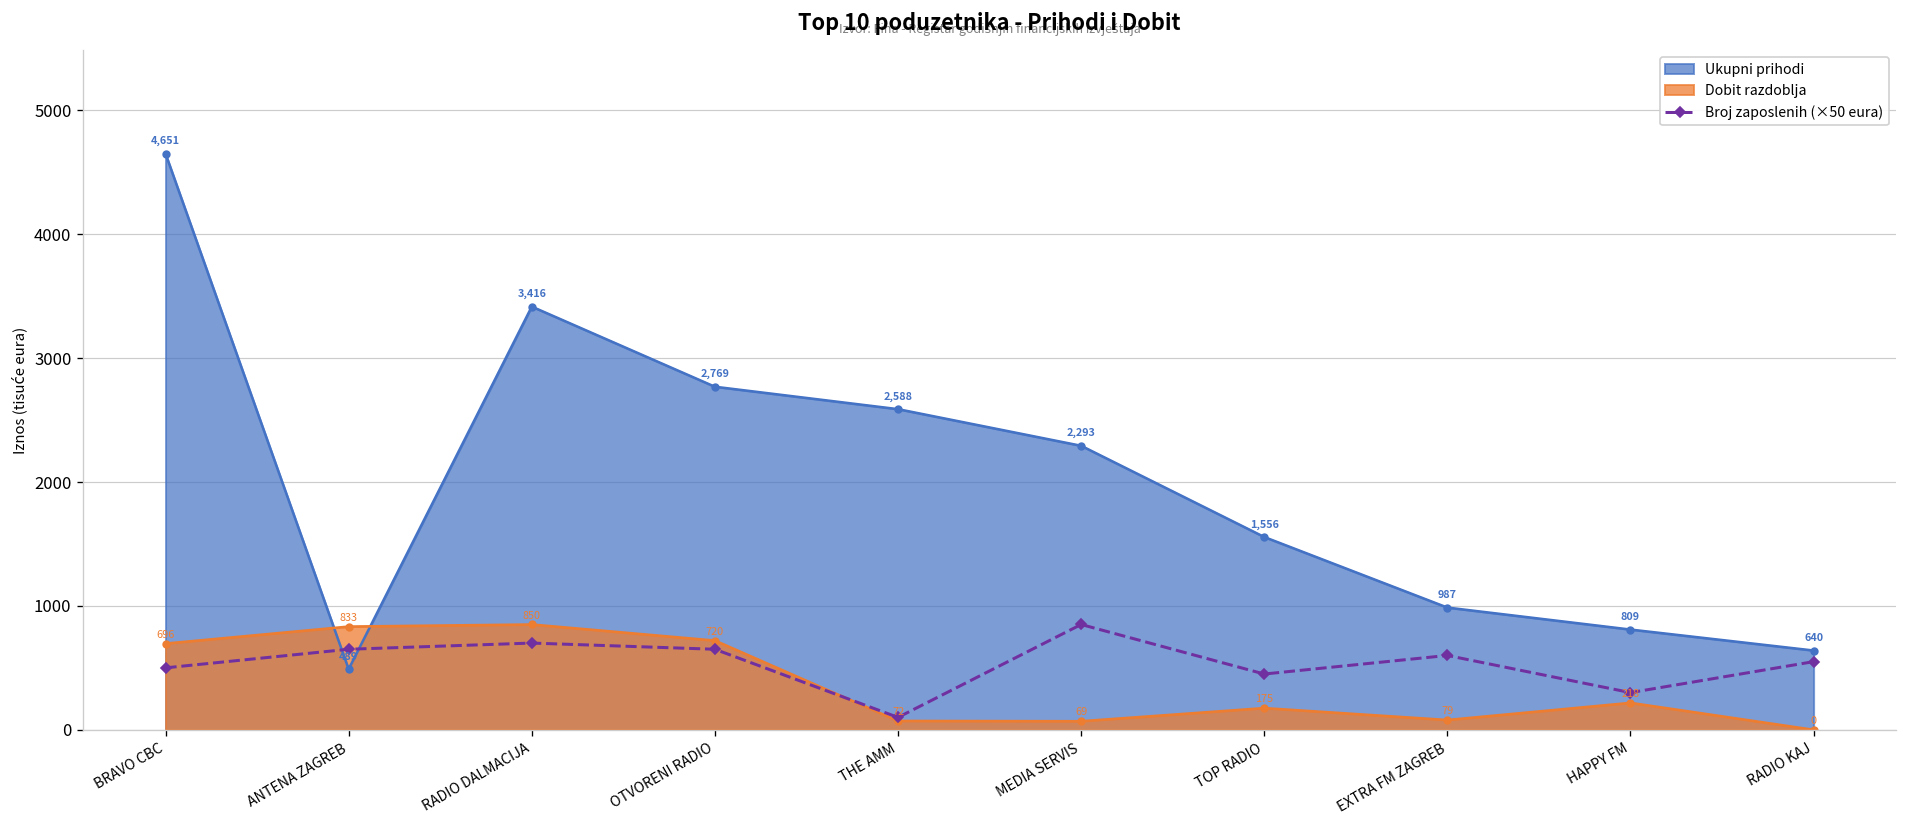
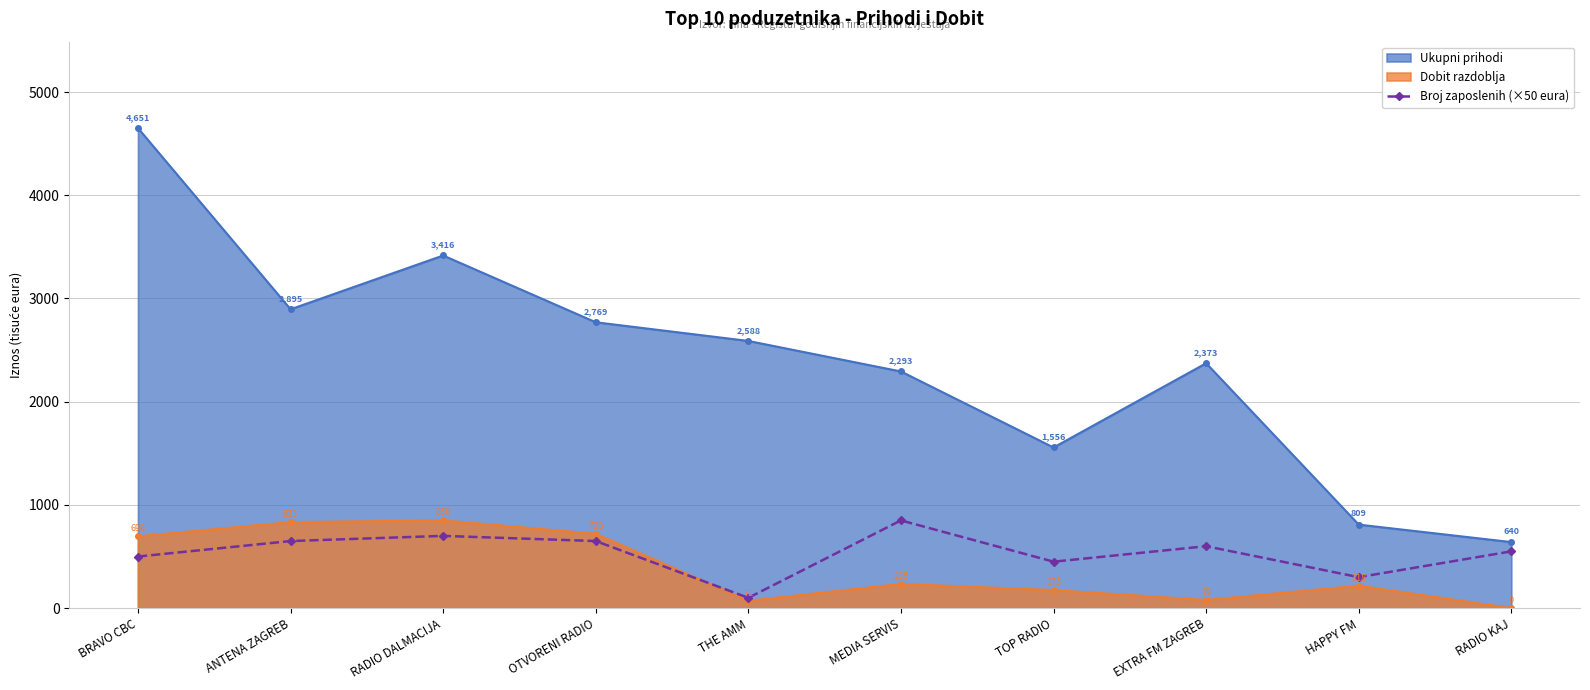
  {
    "Ukupni prihodi": {
      "BRAVO CBC": "4,651",
-     "ANTENA ZAGREB": "489",
+     "ANTENA ZAGREB": "2,895",
      "RADIO DALMACIJA": "3,416",
      "OTVORENI RADIO": "2,769",
      "THE AMM": "2,588",
      "MEDIA SERVIS": "2,293",
      "TOP RADIO": "1,556",
-     "EXTRA FM ZAGREB": "987",
+     "EXTRA FM ZAGREB": "2,373",
      "HAPPY FM": "809",
      "RADIO KAJ": "640"
    },
    "Dobit razdoblja": {
      "BRAVO CBC": "696",
      "ANTENA ZAGREB": "833",
      "RADIO DALMACIJA": "850",
      "OTVORENI RADIO": "720",
-     "MEDIA SERVIS": "69",
+     "MEDIA SERVIS": "235",
      "TOP RADIO": "175",
      "EXTRA FM ZAGREB": "79",
      "RADIO KAJ": "0"
    },
    "Broj zaposlenih (×50 eura)": {
      "BRAVO CBC": "500",
      "ANTENA ZAGREB": "650",
      "RADIO DALMACIJA": "700",
      "OTVORENI RADIO": "650",
      "MEDIA SERVIS": "850",
      "TOP RADIO": "450",
      "EXTRA FM ZAGREB": "600",
      "RADIO KAJ": "550"
    }
  }
